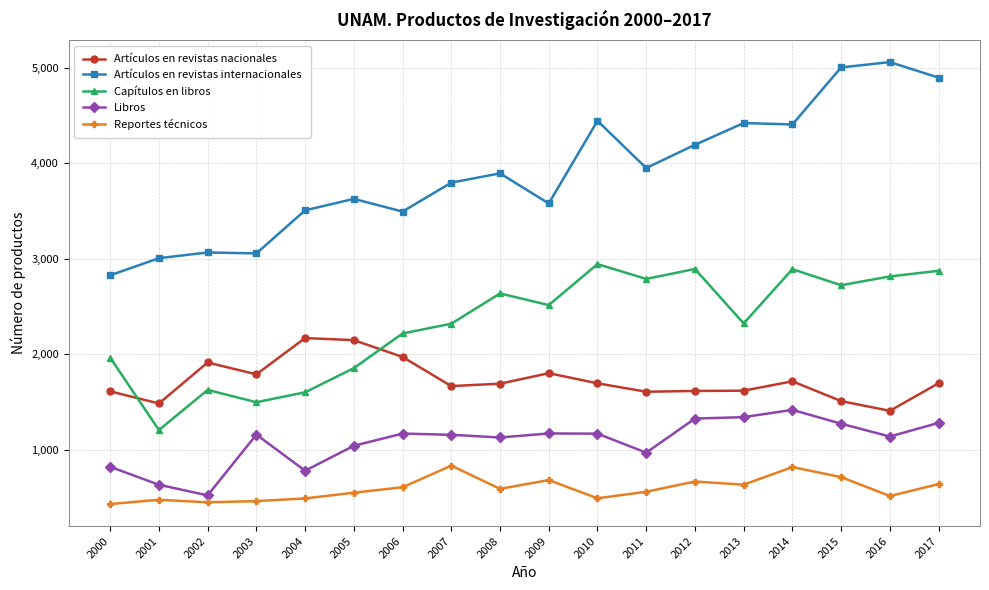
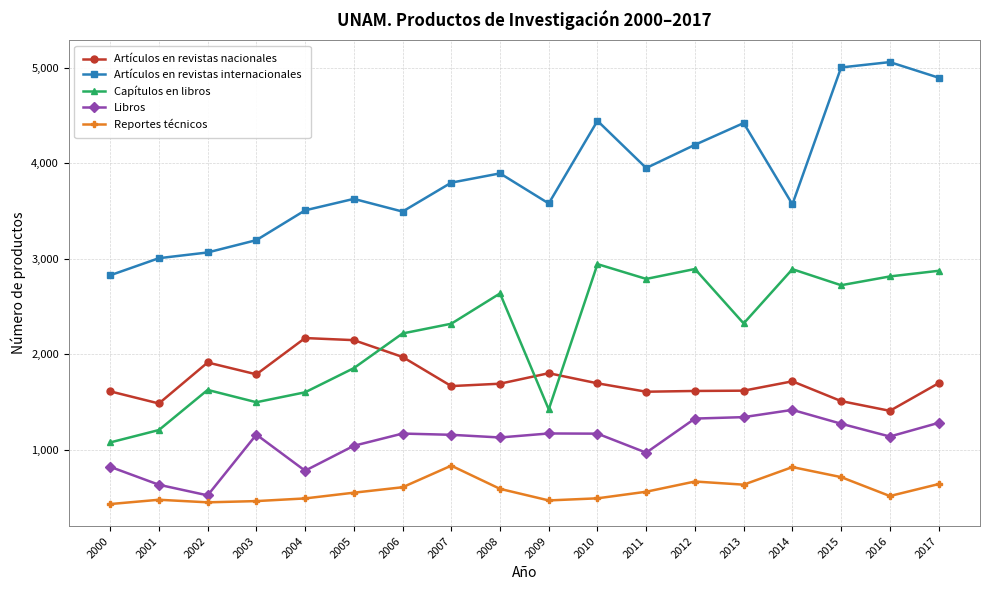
  {
    "Artículos en revistas nacionales": {
      "2000": "1,600",
      "2001": "1,500",
      "2002": "1,900",
      "2003": "1,800",
      "2004": "2,200",
      "2005": "2,100",
      "2006": "2,000",
      "2007": "1,700",
      "2008": "1,700",
      "2009": "1,800",
      "2010": "1,700",
      "2011": "1,600",
      "2012": "1,600",
      "2013": "1,600",
      "2014": "1,700",
      "2015": "1,500",
      "2016": "1,400",
      "2017": "1,700"
    },
    "Artículos en revistas internacionales": {
      "2000": "2,800",
      "2001": "3,000",
      "2002": "3,100",
-     "2003": "3,100",
+     "2003": "3,200",
      "2004": "3,500",
      "2005": "3,600",
      "2006": "3,500",
      "2007": "3,800",
      "2008": "3,900",
      "2009": "3,600",
      "2010": "4,400",
      "2011": "4,000",
      "2012": "4,200",
      "2013": "4,400",
-     "2014": "4,400",
+     "2014": "3,600",
      "2015": "5,000",
      "2016": "5,100",
      "2017": "4,900"
    },
    "Capítulos en libros": {
-     "2000": "2,000",
+     "2000": "1,100",
      "2001": "1,200",
      "2002": "1,600",
      "2003": "1,500",
      "2004": "1,600",
      "2005": "1,900",
      "2006": "2,200",
      "2007": "2,300",
      "2008": "2,600",
-     "2009": "2,500",
+     "2009": "1,400",
      "2010": "2,900",
      "2011": "2,800",
      "2012": "2,900",
      "2013": "2,300",
      "2014": "2,900",
      "2015": "2,700",
      "2016": "2,800",
      "2017": "2,900"
    },
    "Libros": {
      "2000": "800",
      "2001": "600",
      "2002": "500",
      "2003": "1,200",
      "2004": "800",
      "2005": "1,000",
      "2006": "1,200",
      "2007": "1,200",
      "2008": "1,100",
      "2009": "1,200",
      "2010": "1,200",
      "2011": "1,000",
      "2012": "1,300",
      "2013": "1,300",
      "2014": "1,400",
      "2015": "1,300",
      "2016": "1,100",
      "2017": "1,300"
    },
    "Reportes técnicos": {
      "2000": "400",
      "2001": "500",
      "2002": "500",
      "2003": "500",
      "2004": "500",
      "2005": "600",
      "2006": "600",
      "2007": "800",
      "2008": "600",
-     "2009": "700",
+     "2009": "500",
      "2010": "500",
      "2011": "600",
      "2012": "700",
      "2013": "600",
      "2014": "800",
      "2015": "700",
      "2016": "500",
      "2017": "600"
    }
  }
